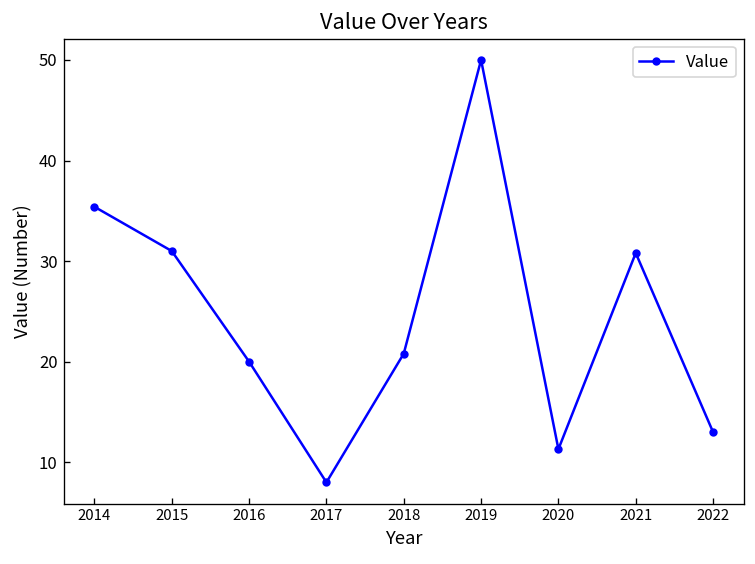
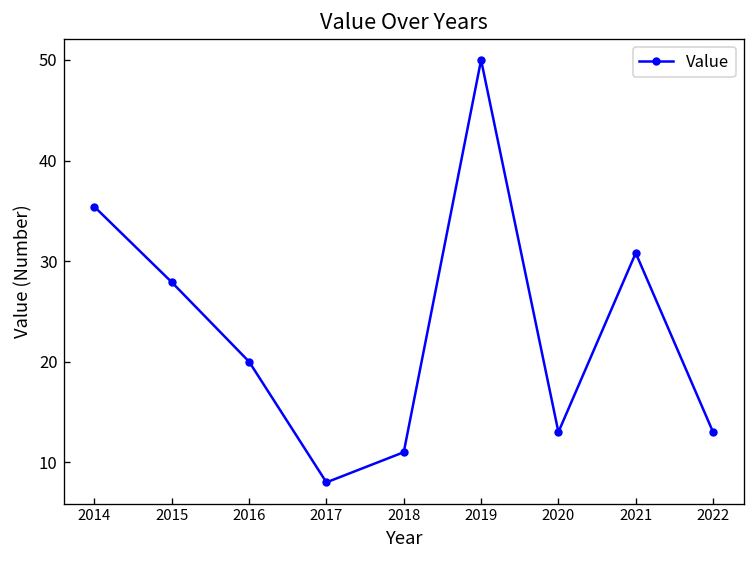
  {
    "2014": 35,
-   "2015": 31,
+   "2015": 28,
    "2016": 20,
    "2017": 8,
-   "2018": 21,
+   "2018": 11,
    "2019": 50,
-   "2020": 11,
+   "2020": 13,
    "2021": 31,
    "2022": 13
  }
